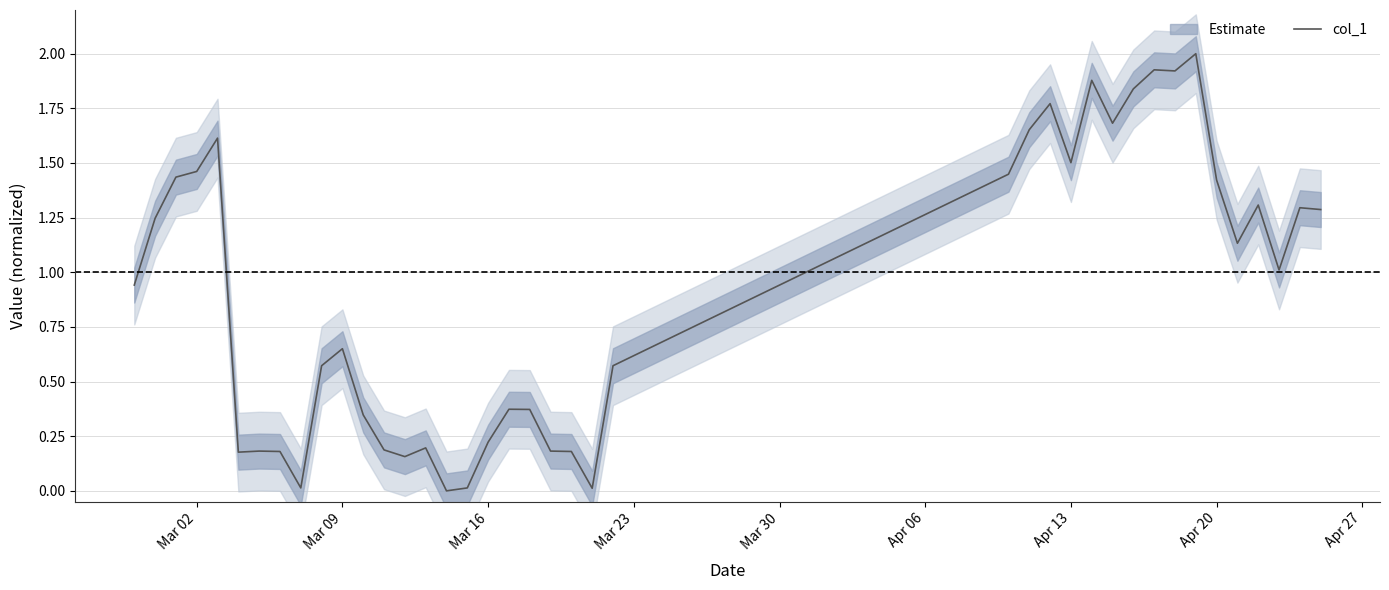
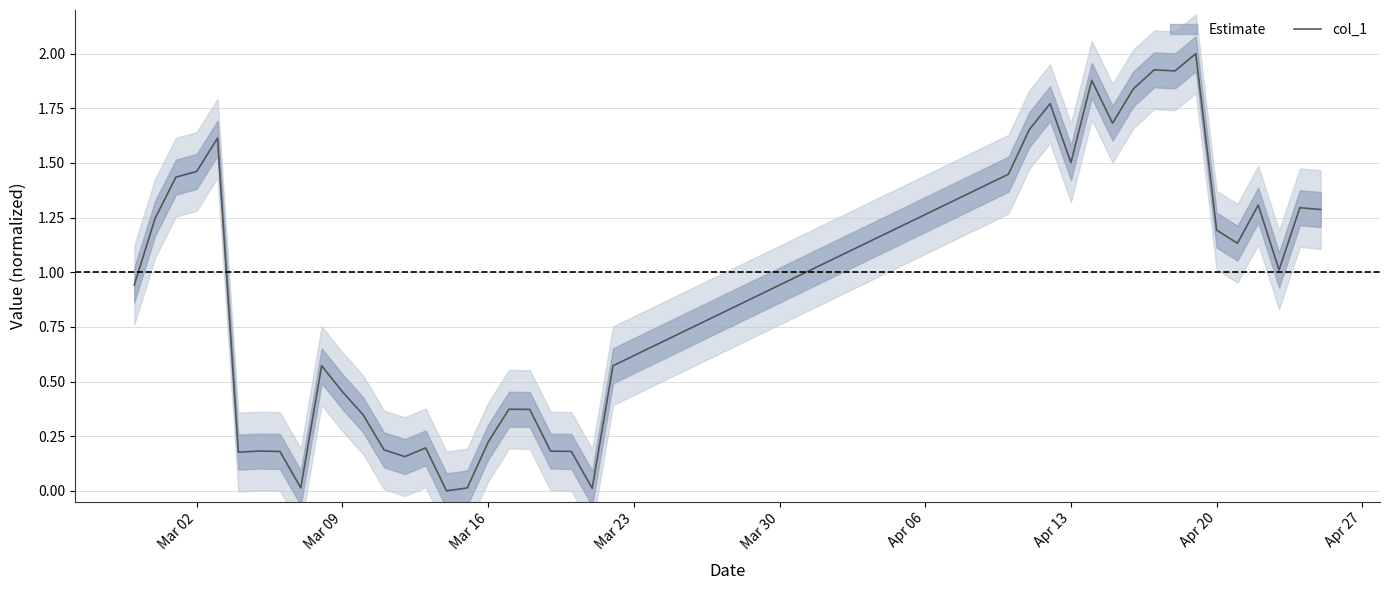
  {
    "col_1": {
      "Mar 02": 1.46,
-     "Mar 09": 0.65,
+     "Mar 09": 0.45,
      "Mar 16": 0.22,
      "Apr 13": 1.50,
-     "Apr 20": 1.42
+     "Apr 20": 1.19
    }
  }
